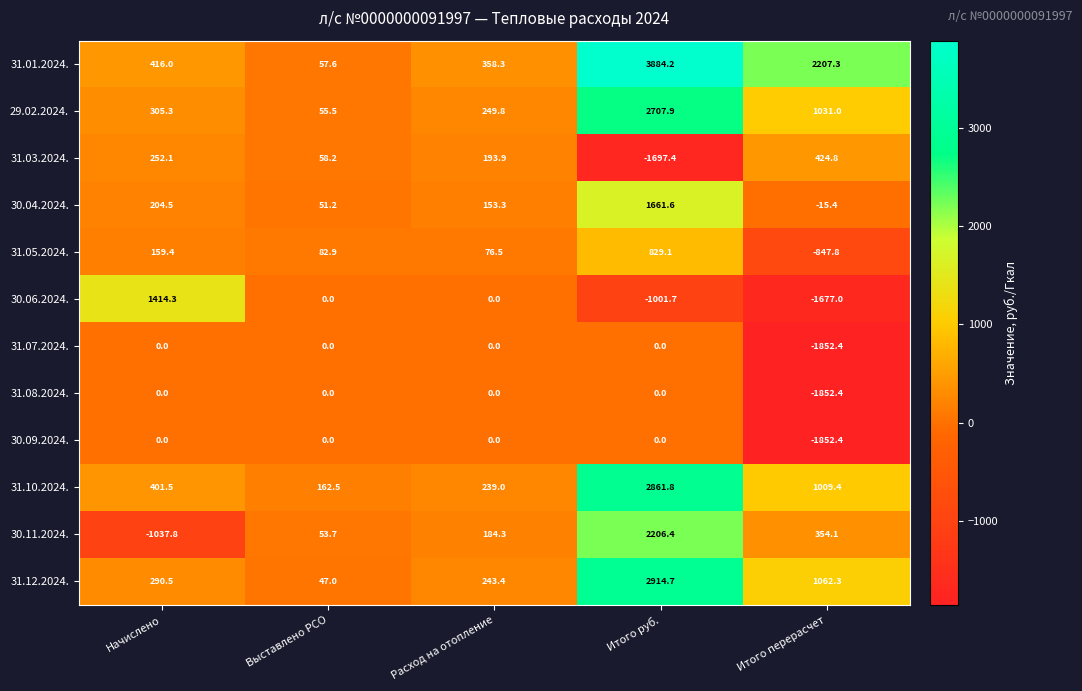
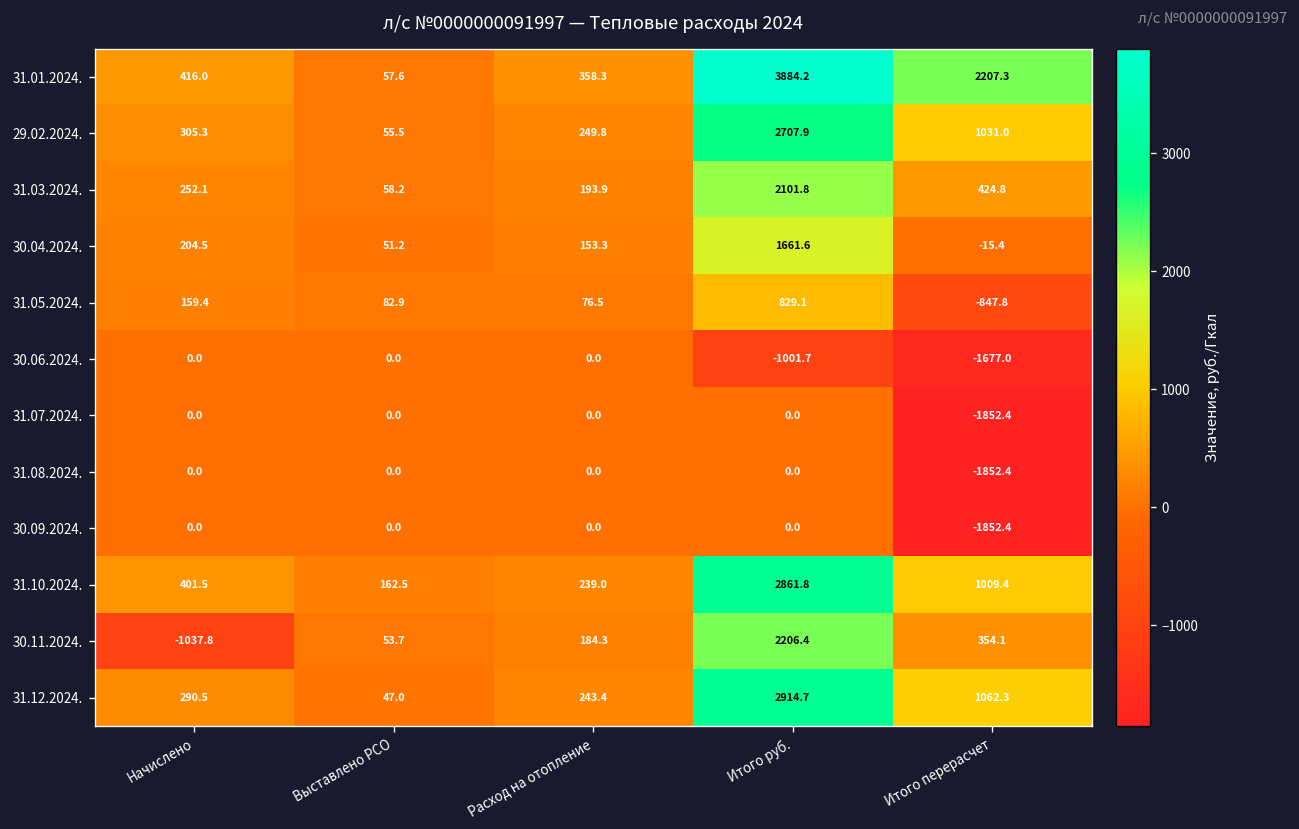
  {
    "31.01.2024.": {
      "Начислено": 416.0,
      "Выставлено РСО": 57.6,
      "Расход на отопление": 358.3,
      "Итого руб.": 3884.2,
      "Итого перерасчет": 2207.3
    },
    "29.02.2024.": {
      "Начислено": 305.3,
      "Выставлено РСО": 55.5,
      "Расход на отопление": 249.8,
      "Итого руб.": 2707.9,
      "Итого перерасчет": 1031.0
    },
    "31.03.2024.": {
      "Начислено": 252.1,
      "Выставлено РСО": 58.2,
      "Расход на отопление": 193.9,
-     "Итого руб.": -1697.4,
+     "Итого руб.": 2101.8,
      "Итого перерасчет": 424.8
    },
    "30.04.2024.": {
      "Начислено": 204.5,
      "Выставлено РСО": 51.2,
      "Расход на отопление": 153.3,
      "Итого руб.": 1661.6,
      "Итого перерасчет": -15.4
    },
    "31.05.2024.": {
      "Начислено": 159.4,
      "Выставлено РСО": 82.9,
      "Расход на отопление": 76.5,
      "Итого руб.": 829.1,
      "Итого перерасчет": -847.8
    },
    "30.06.2024.": {
-     "Начислено": 1414.3,
+     "Начислено": 0.0,
      "Выставлено РСО": 0.0,
      "Расход на отопление": 0.0,
      "Итого руб.": -1001.7,
      "Итого перерасчет": -1677.0
    },
    "31.07.2024.": {
      "Начислено": 0.0,
      "Выставлено РСО": 0.0,
      "Расход на отопление": 0.0,
      "Итого руб.": 0.0,
      "Итого перерасчет": -1852.4
    },
    "31.08.2024.": {
      "Начислено": 0.0,
      "Выставлено РСО": 0.0,
      "Расход на отопление": 0.0,
      "Итого руб.": 0.0,
      "Итого перерасчет": -1852.4
    },
    "30.09.2024.": {
      "Начислено": 0.0,
      "Выставлено РСО": 0.0,
      "Расход на отопление": 0.0,
      "Итого руб.": 0.0,
      "Итого перерасчет": -1852.4
    },
    "31.10.2024.": {
      "Начислено": 401.5,
      "Выставлено РСО": 162.5,
      "Расход на отопление": 239.0,
      "Итого руб.": 2861.8,
      "Итого перерасчет": 1009.4
    },
    "30.11.2024.": {
      "Начислено": -1037.8,
      "Выставлено РСО": 53.7,
      "Расход на отопление": 184.3,
      "Итого руб.": 2206.4,
      "Итого перерасчет": 354.1
    },
    "31.12.2024.": {
      "Начислено": 290.5,
      "Выставлено РСО": 47.0,
      "Расход на отопление": 243.4,
      "Итого руб.": 2914.7,
      "Итого перерасчет": 1062.3
    }
  }
